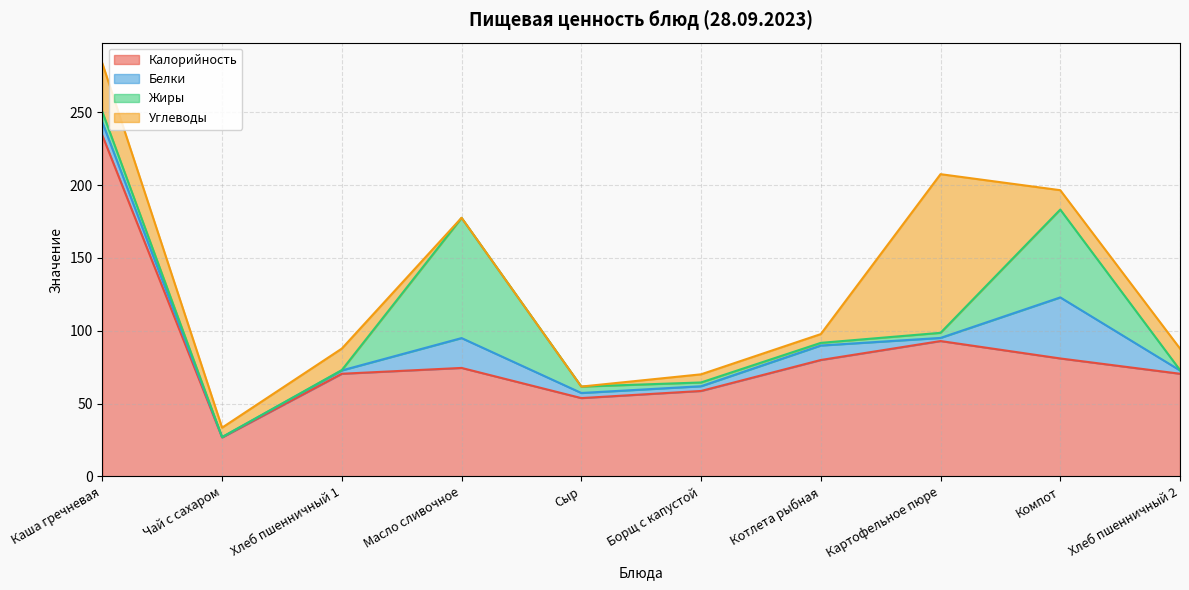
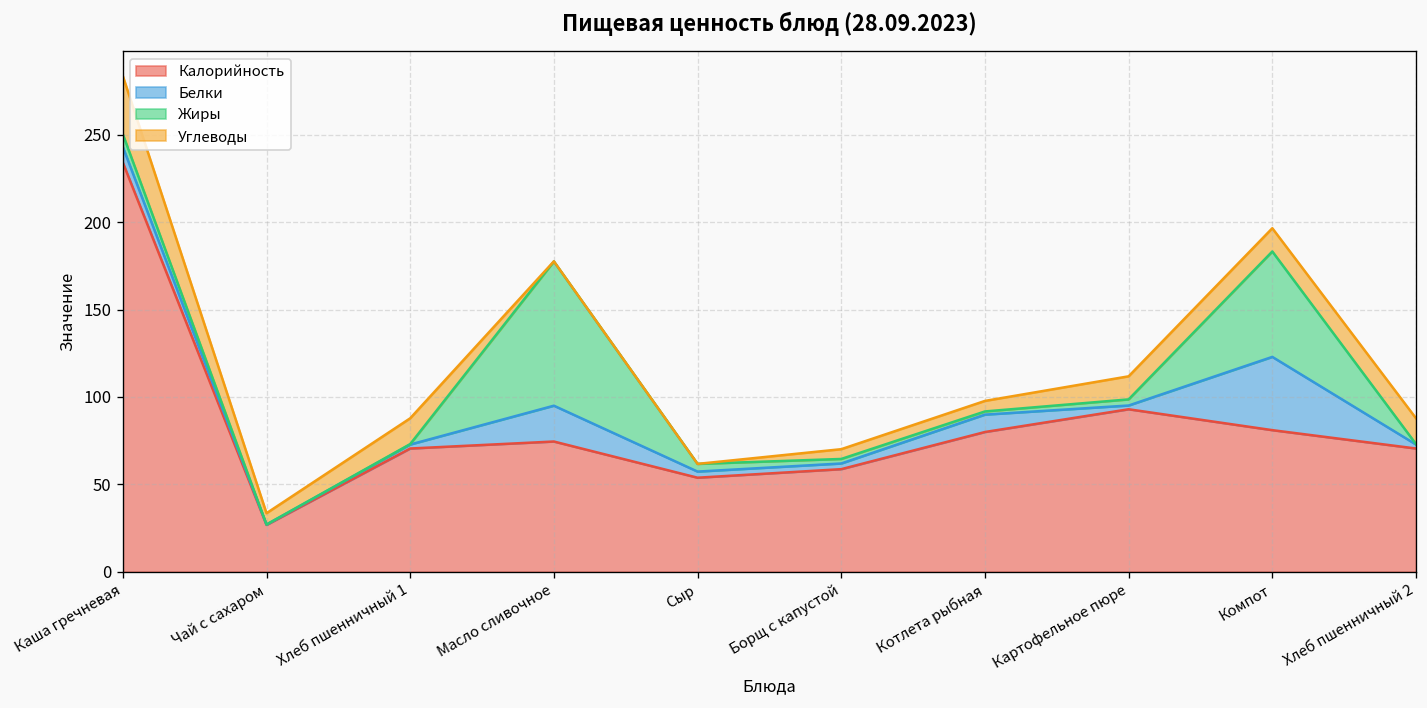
  {
    "Калорийность": {
      "Каша гречневая": 234,
      "Хлеб пшенничный 1": 71,
      "Масло сливочное": 75,
      "Сыр": 54,
      "Борщ с капустой": 59,
      "Котлета рыбная": 80,
      "Картофельное пюре": 93,
      "Компот": 81,
      "Хлеб пшенничный 2": 71
    },
    "Белки": {
      "Каша гречневая": 9,
      "Масло сливочное": 20,
      "Сыр": 4,
      "Борщ с капустой": 3,
      "Котлета рыбная": 10,
      "Картофельное пюре": 2,
      "Компот": 42
    },
    "Жиры": {
      "Каша гречневая": 7,
      "Борщ с капустой": 3,
      "Котлета рыбная": 2,
      "Картофельное пюре": 3,
      "Компот": 60
    },
    "Углеводы": {
      "Каша гречневая": 33,
      "Чай с сахаром": 7,
      "Хлеб пшенничный 1": 15,
      "Борщ с капустой": 6,
      "Котлета рыбная": 6,
-     "Картофельное пюре": 109,
+     "Картофельное пюре": 13,
      "Компот": 13,
      "Хлеб пшенничный 2": 15
    }
  }
